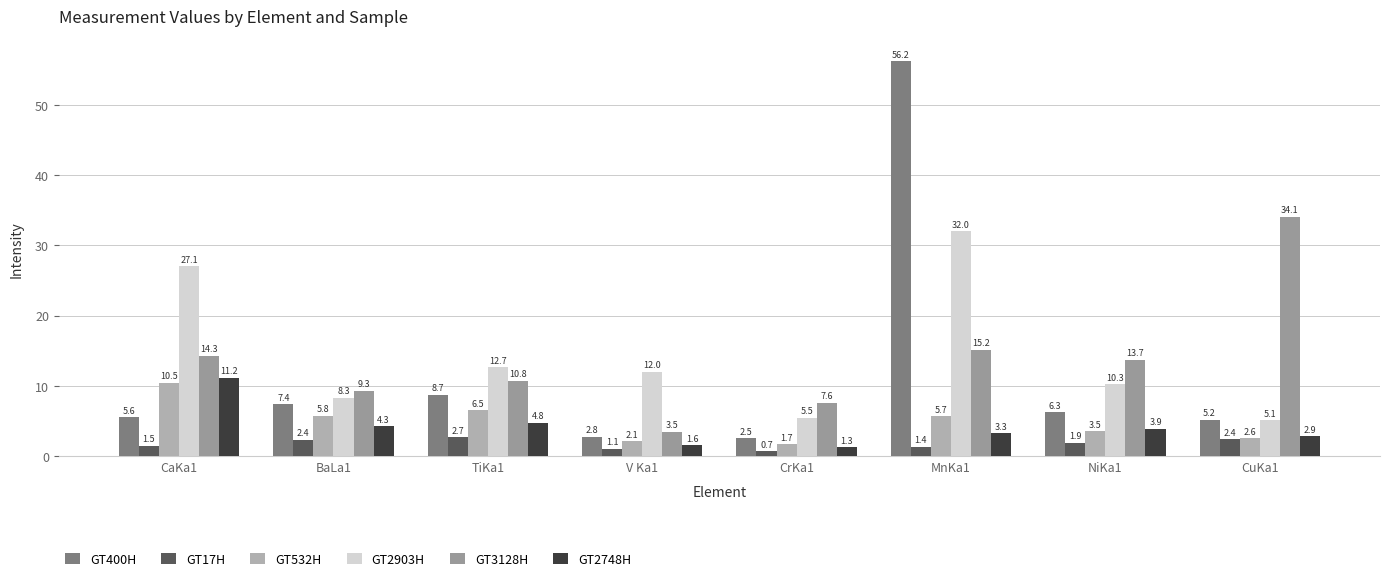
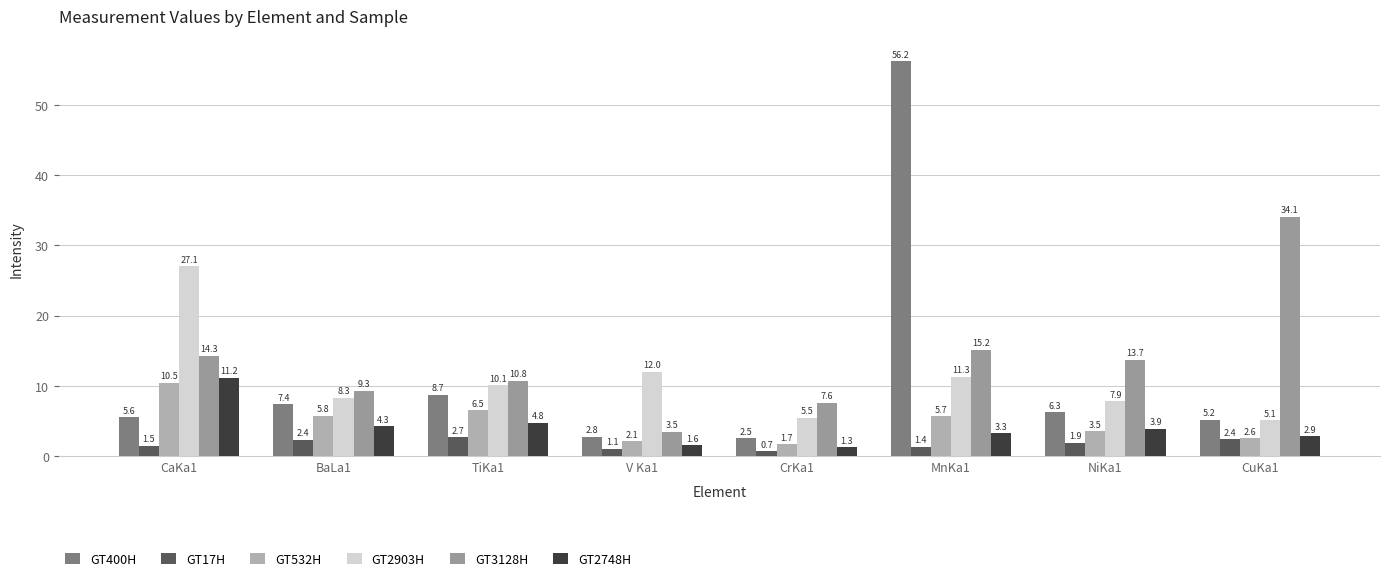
  {
    "GT2903H": {
      "CaKa1": 27.1,
      "BaLa1": 8.3,
-     "TiKa1": 12.7,
+     "TiKa1": 10.1,
      "V Ka1": 12.0,
      "CrKa1": 5.5,
-     "MnKa1": 32.0,
-     "NiKa1": 10.3,
+     "MnKa1": 11.3,
+     "NiKa1": 7.9,
      "CuKa1": 5.1
    }
  }
